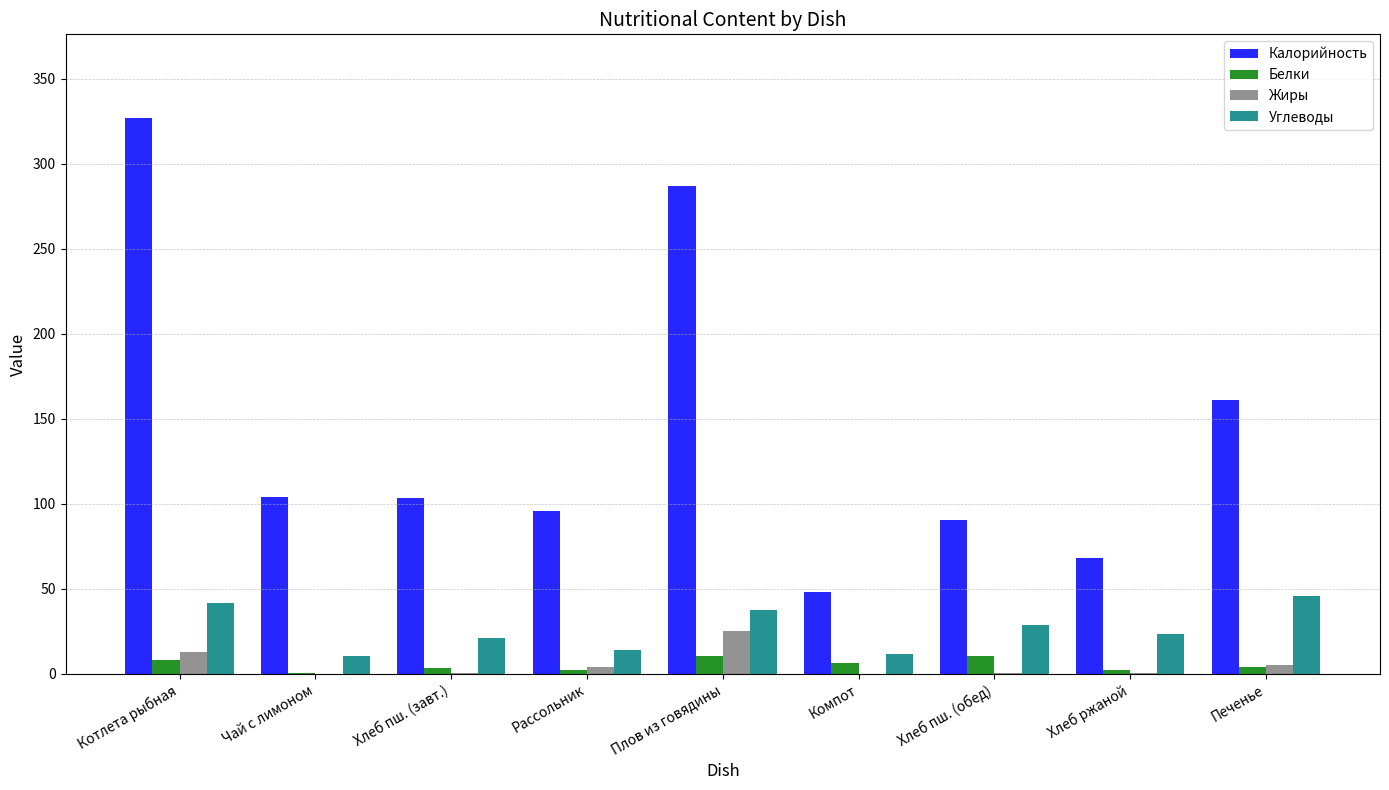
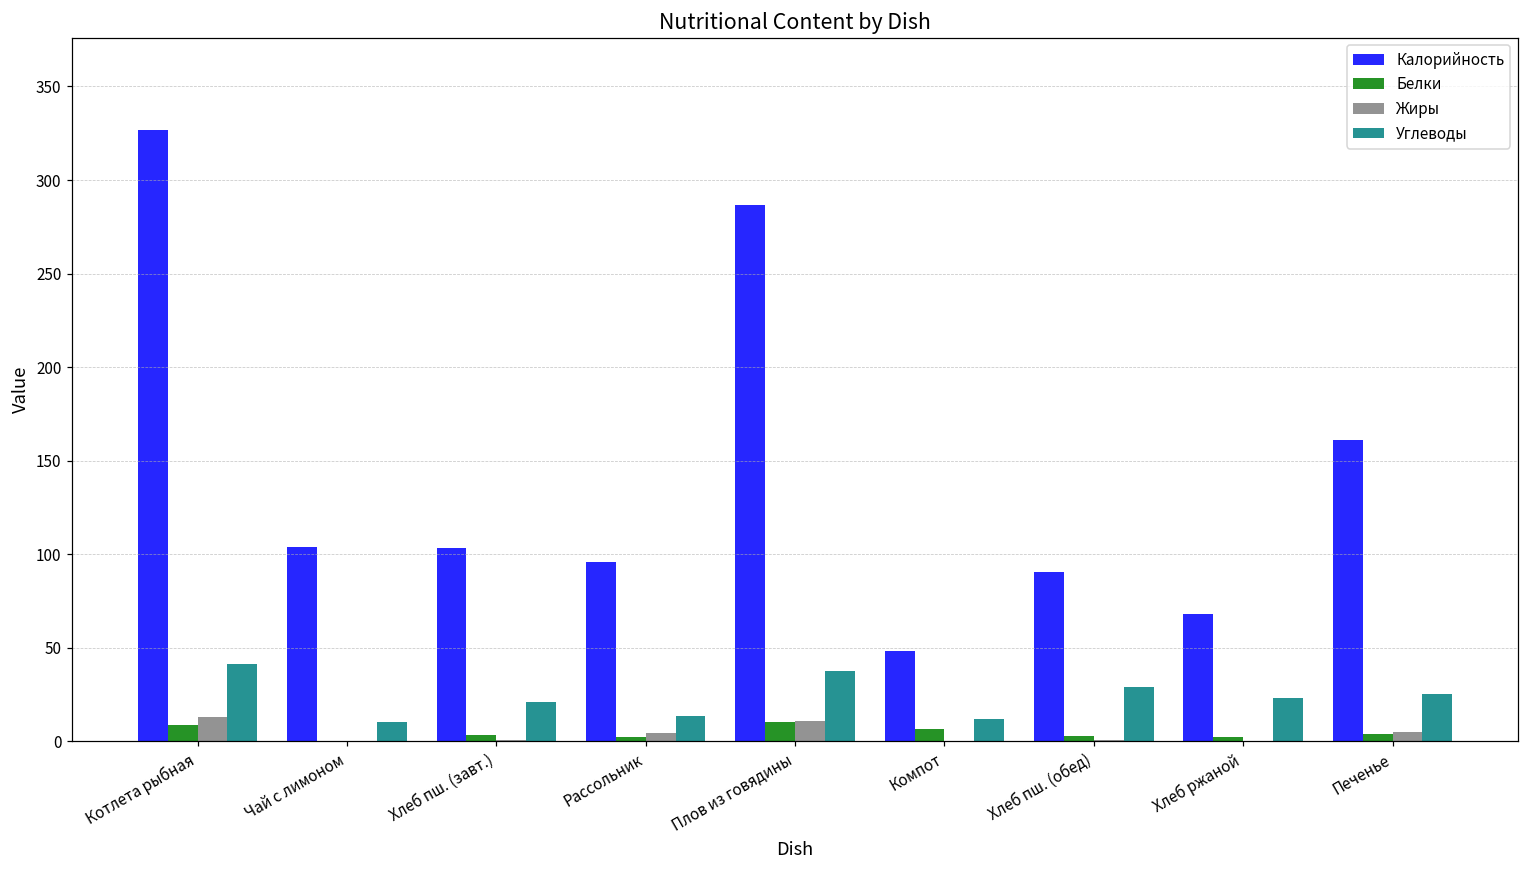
  {
    "Калорийность": {
      "Котлета рыбная": 327,
      "Чай с лимоном": 104,
      "Хлеб пш. (завт.)": 103,
      "Рассольник": 96,
      "Плов из говядины": 287,
      "Компот": 48,
      "Хлеб пш. (обед)": 90,
      "Хлеб ржаной": 68,
      "Печенье": 161
    },
    "Белки": {
      "Котлета рыбная": 8,
      "Хлеб пш. (завт.)": 3,
      "Рассольник": 2,
      "Плов из говядины": 10,
      "Компот": 7,
-     "Хлеб пш. (обед)": 10,
+     "Хлеб пш. (обед)": 3,
      "Хлеб ржаной": 2,
      "Печенье": 4
    },
    "Жиры": {
      "Котлета рыбная": 13,
      "Рассольник": 4,
-     "Плов из говядины": 25,
+     "Плов из говядины": 11,
      "Печенье": 5
    },
    "Углеводы": {
      "Котлета рыбная": 42,
      "Чай с лимоном": 10,
      "Хлеб пш. (завт.)": 21,
      "Рассольник": 14,
      "Плов из говядины": 37,
      "Компот": 12,
      "Хлеб пш. (обед)": 29,
      "Хлеб ржаной": 23,
-     "Печенье": 46
+     "Печенье": 25
    }
  }
